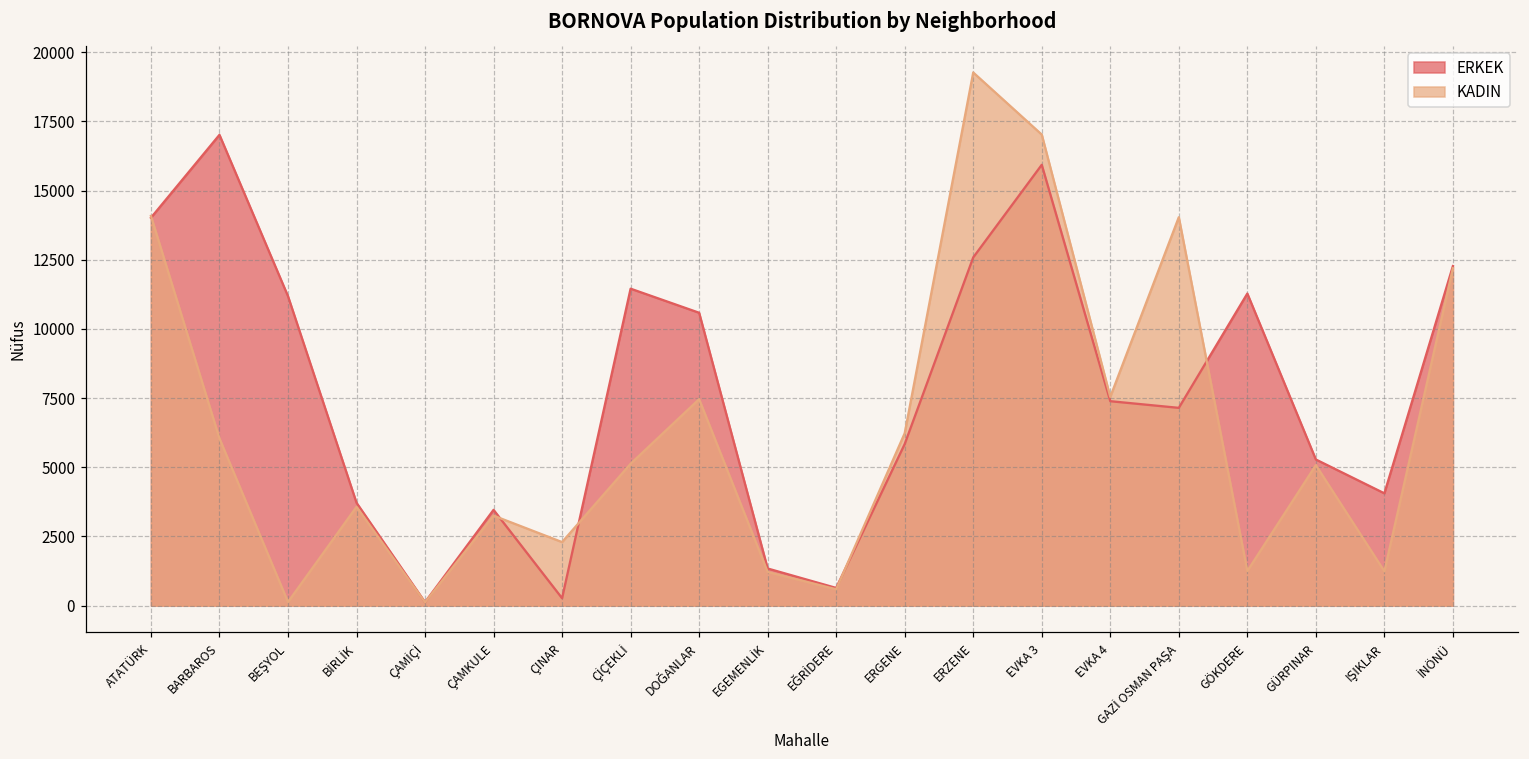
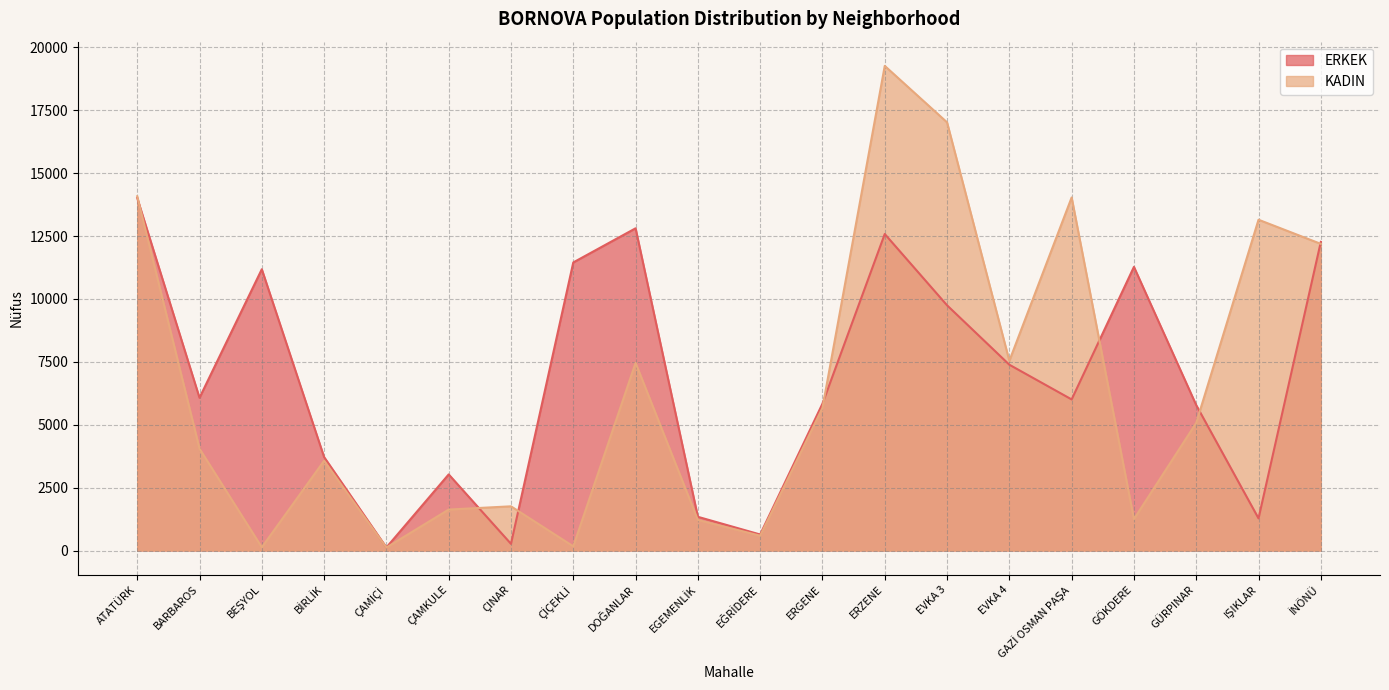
  {
    "ERKEK": {
-     "BARBAROS": 17000,
+     "BARBAROS": 6100,
      "BEŞYOL": 11200,
      "BİRLİK": 3700,
-     "ÇAMKULE": 3500,
+     "ÇAMKULE": 3000,
      "ÇINAR": 300,
      "ÇİÇEKLİ": 11500,
-     "DOĞANLAR": 10600,
+     "DOĞANLAR": 12800,
      "EGEMENLİK": 1300,
      "ERGENE": 5800,
      "ERZENE": 12600,
-     "EVKA 3": 15900,
+     "EVKA 3": 9700,
      "EVKA 4": 7400,
-     "GAZİ OSMAN PAŞA": 7100,
+     "GAZİ OSMAN PAŞA": 6000,
      "GÖKDERE": 11300,
-     "GÜRPINAR": 5300,
-     "IŞIKLAR": 4100
+     "GÜRPINAR": 5800,
+     "IŞIKLAR": 1300
    },
    "KADIN": {
-     "BARBAROS": 6000,
+     "BARBAROS": 4000,
      "BEŞYOL": 100,
      "BİRLİK": 3600,
-     "ÇAMKULE": 3300,
-     "ÇINAR": 2300,
-     "ÇİÇEKLİ": 5100,
+     "ÇAMKULE": 1600,
+     "ÇINAR": 1800,
+     "ÇİÇEKLİ": 200,
      "DOĞANLAR": 7500,
      "EGEMENLİK": 1200,
-     "ERGENE": 6200,
+     "ERGENE": 5700,
      "ERZENE": 19300,
      "EVKA 3": 17000,
      "EVKA 4": 7500,
      "GAZİ OSMAN PAŞA": 14000,
      "GÖKDERE": 1200,
      "GÜRPINAR": 5100,
-     "IŞIKLAR": 1200
+     "IŞIKLAR": 13200
    }
  }
